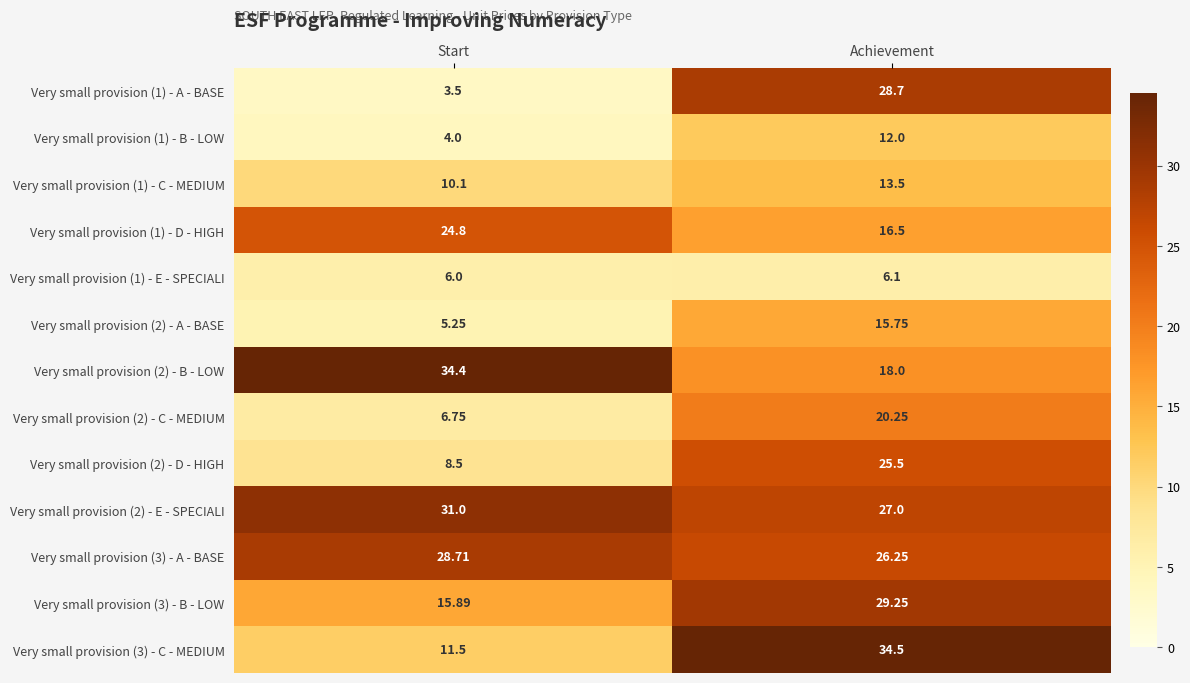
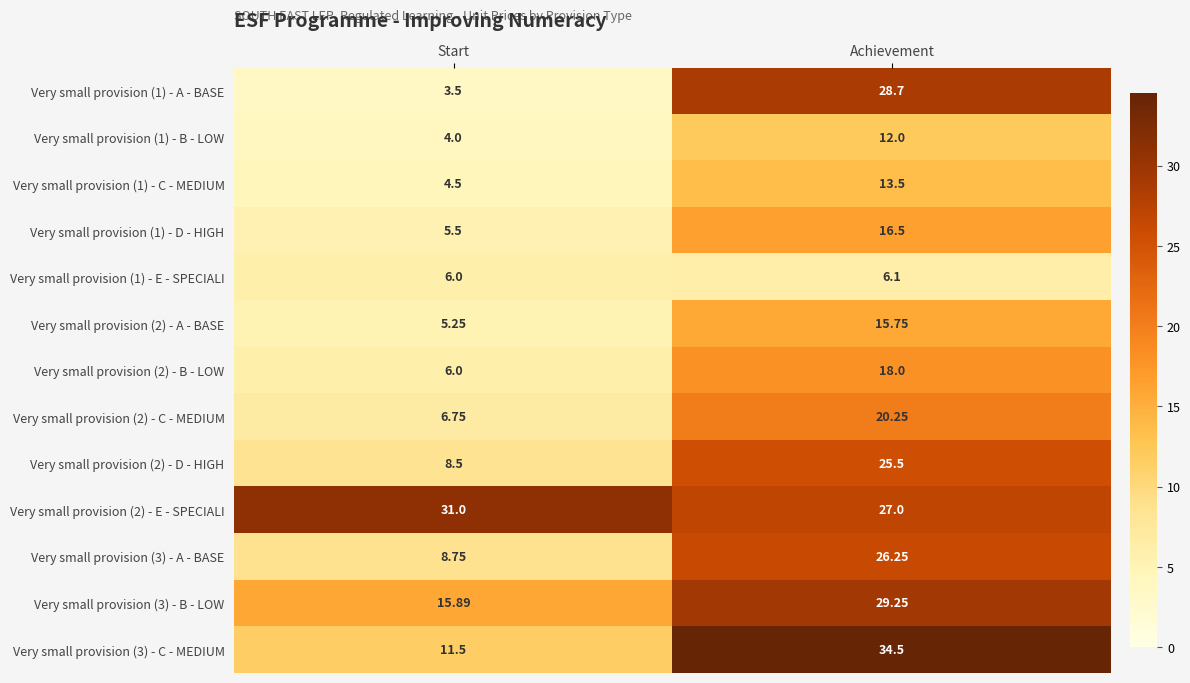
  {
    "Very small provision (1) - A - BASE": {
      "Start": 3.5,
      "Achievement": 28.7
    },
    "Very small provision (1) - B - LOW": {
      "Start": 4.0,
      "Achievement": 12.0
    },
    "Very small provision (1) - C - MEDIUM": {
-     "Start": 10.1,
+     "Start": 4.5,
      "Achievement": 13.5
    },
    "Very small provision (1) - D - HIGH": {
-     "Start": 24.8,
+     "Start": 5.5,
      "Achievement": 16.5
    },
    "Very small provision (1) - E - SPECIALI": {
      "Start": 6.0,
      "Achievement": 6.1
    },
    "Very small provision (2) - A - BASE": {
      "Start": 5.25,
      "Achievement": 15.75
    },
    "Very small provision (2) - B - LOW": {
-     "Start": 34.4,
+     "Start": 6.0,
      "Achievement": 18.0
    },
    "Very small provision (2) - C - MEDIUM": {
      "Start": 6.75,
      "Achievement": 20.25
    },
    "Very small provision (2) - D - HIGH": {
      "Start": 8.5,
      "Achievement": 25.5
    },
    "Very small provision (2) - E - SPECIALI": {
      "Start": 31.0,
      "Achievement": 27.0
    },
    "Very small provision (3) - A - BASE": {
-     "Start": 28.71,
+     "Start": 8.75,
      "Achievement": 26.25
    },
    "Very small provision (3) - B - LOW": {
      "Start": 15.89,
      "Achievement": 29.25
    },
    "Very small provision (3) - C - MEDIUM": {
      "Start": 11.5,
      "Achievement": 34.5
    }
  }
